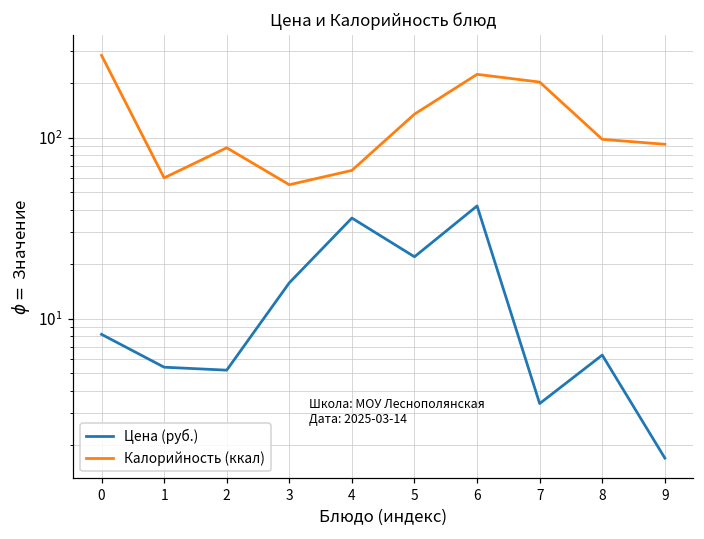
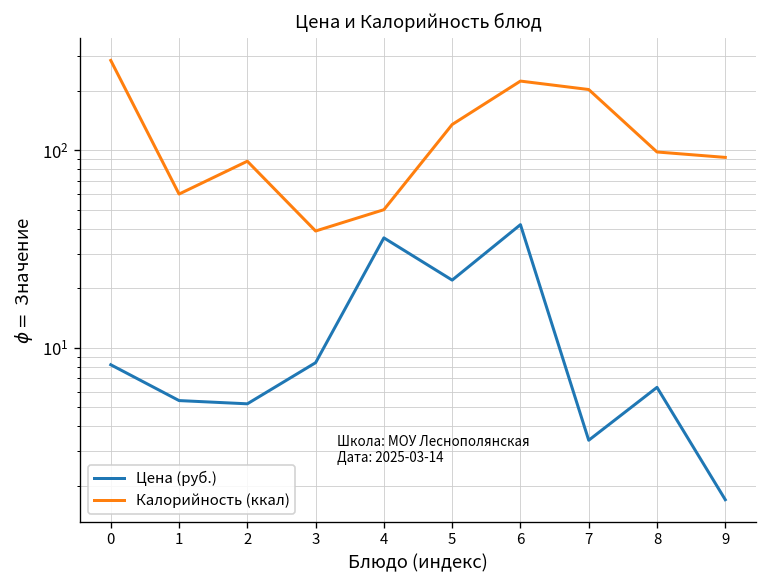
  {
    "Цена (руб.)": {
      "0": 8,
      "1": 5.4,
      "2": 5.2,
-     "3": 16,
+     "3": 8,
      "4": 36,
      "5": 22,
      "6": 42,
      "7": 3.4,
      "8": 6.3,
      "9": 1.7
    },
    "Калорийность (ккал)": {
      "0": 290,
      "1": 60,
      "2": 90,
-     "3": 55,
-     "4": 66,
+     "3": 39,
+     "4": 50,
      "5": 140,
      "6": 220,
      "7": 200,
      "8": 100,
      "9": 90
    }
  }
